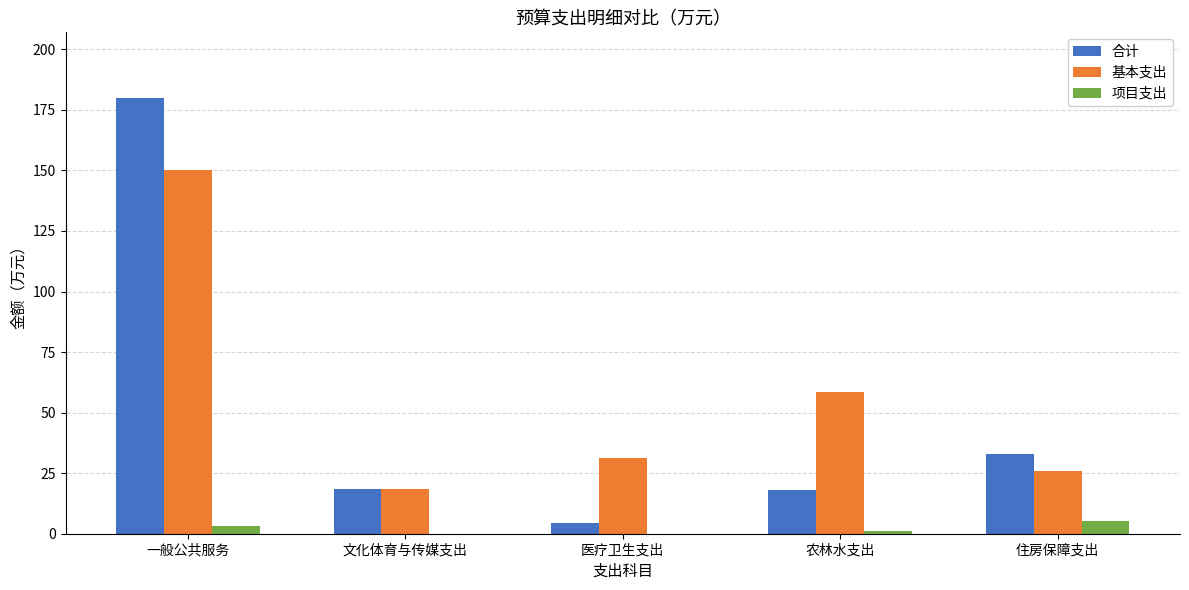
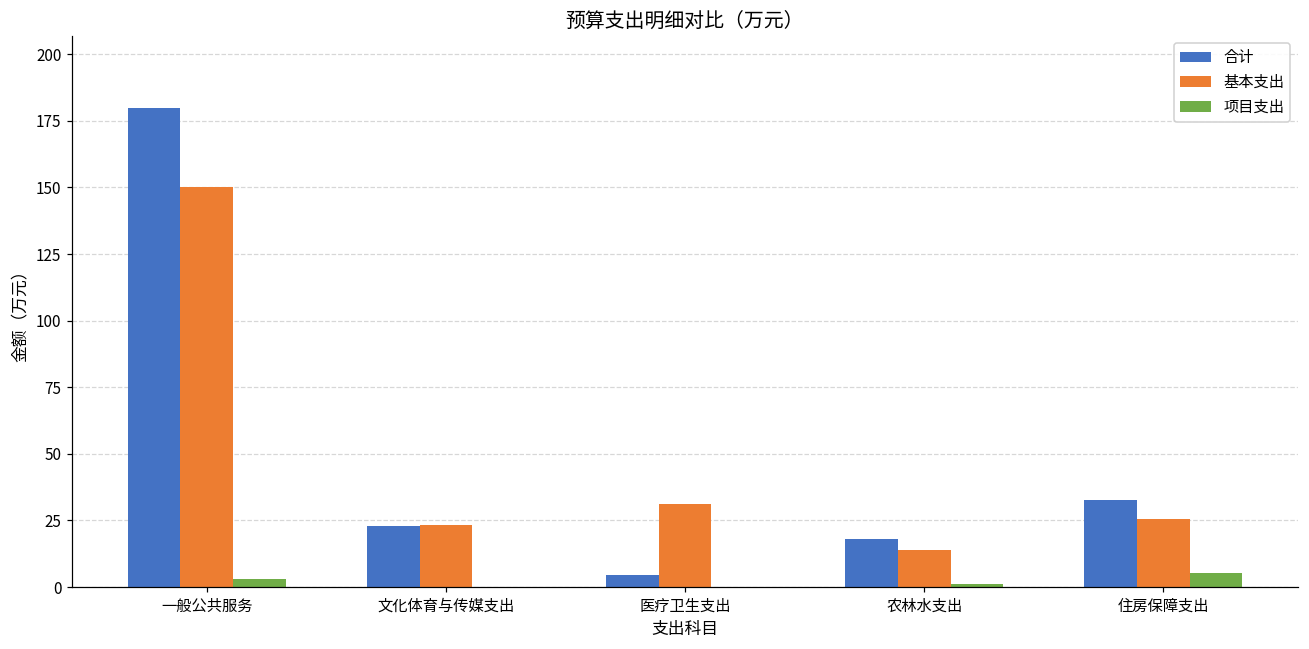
  {
    "合计": {
      "一般公共服务": 180,
-     "文化体育与传媒支出": 19,
+     "文化体育与传媒支出": 23,
      "医疗卫生支出": 5,
      "农林水支出": 18,
      "住房保障支出": 33
    },
    "基本支出": {
      "一般公共服务": 150,
-     "文化体育与传媒支出": 19,
+     "文化体育与传媒支出": 23,
      "医疗卫生支出": 31,
-     "农林水支出": 59,
+     "农林水支出": 14,
      "住房保障支出": 26
    },
    "项目支出": {
      "一般公共服务": 3,
      "文化体育与传媒支出": 0,
      "医疗卫生支出": 0,
      "住房保障支出": 5
    }
  }
